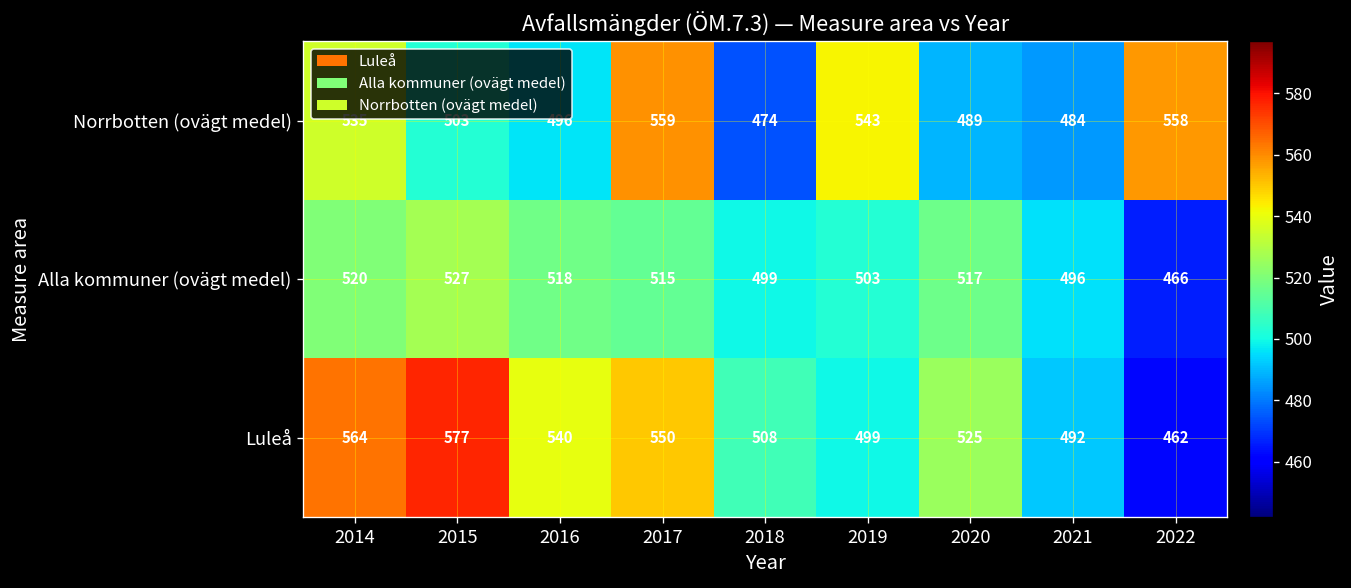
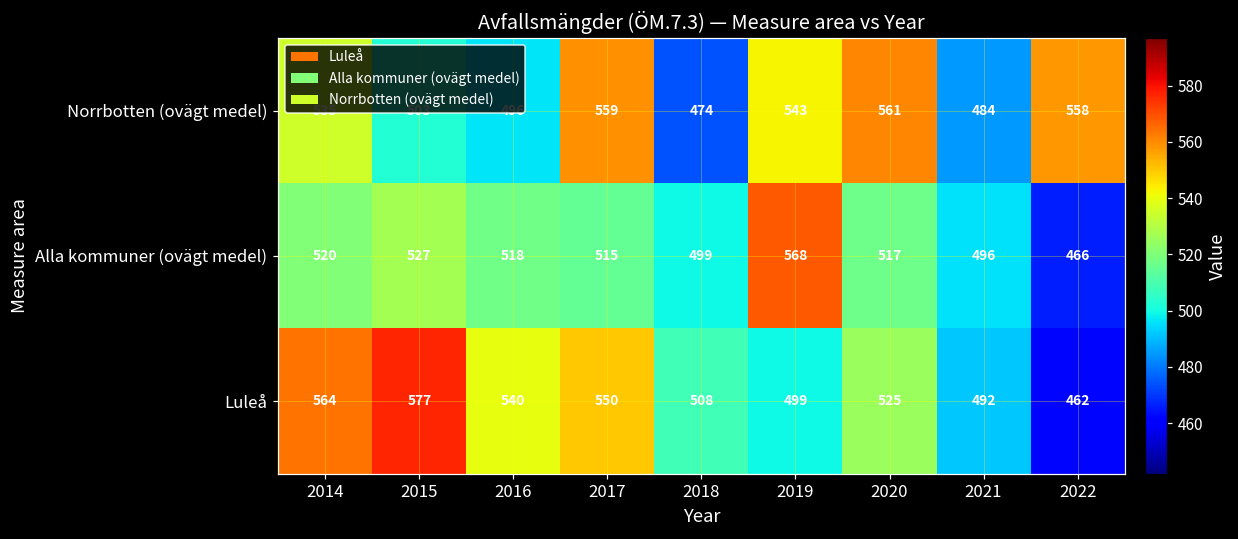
  {
    "Norrbotten (ovägt medel)": {
      "2017": 559,
      "2018": 474,
      "2019": 543,
-     "2020": 489,
+     "2020": 561,
      "2021": 484,
      "2022": 558
    },
    "Alla kommuner (ovägt medel)": {
      "2014": 520,
      "2015": 527,
      "2016": 518,
      "2017": 515,
      "2018": 499,
-     "2019": 503,
+     "2019": 568,
      "2020": 517,
      "2021": 496,
      "2022": 466
    },
    "Luleå": {
      "2014": 564,
      "2015": 577,
      "2016": 540,
      "2017": 550,
      "2018": 508,
      "2019": 499,
      "2020": 525,
      "2021": 492,
      "2022": 462
    }
  }
